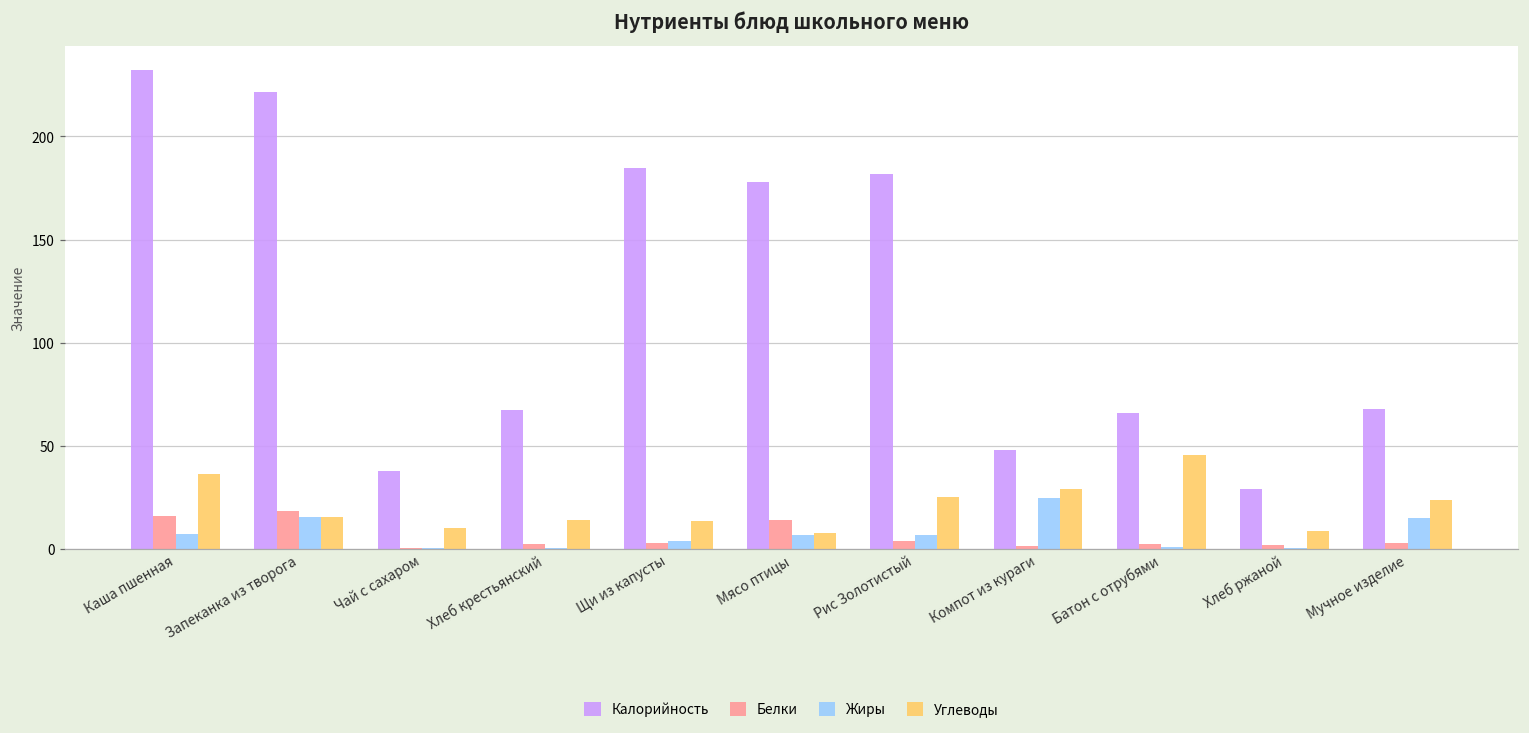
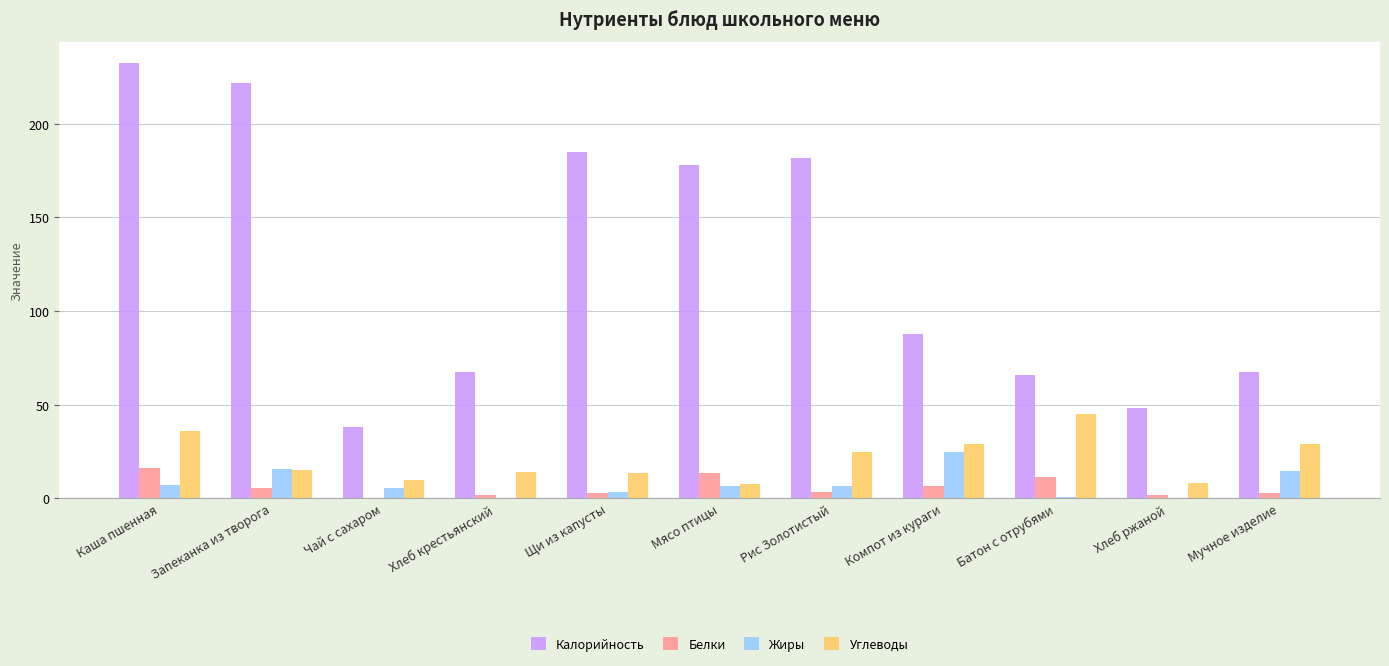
  {
    "Калорийность": {
      "Каша пшенная": 232,
      "Запеканка из творога": 222,
      "Чай с сахаром": 38,
      "Хлеб крестьянский": 67,
      "Щи из капусты": 185,
      "Мясо птицы": 178,
      "Рис Золотистый": 182,
-     "Компот из кураги": 48,
+     "Компот из кураги": 88,
      "Батон с отрубями": 66,
-     "Хлеб ржаной": 29,
+     "Хлеб ржаной": 48,
      "Мучное изделие": 68
    },
    "Белки": {
      "Каша пшенная": 16,
-     "Запеканка из творога": 18,
+     "Запеканка из творога": 5,
      "Хлеб крестьянский": 2,
      "Щи из капусты": 3,
      "Мясо птицы": 14,
      "Рис Золотистый": 3,
-     "Компот из кураги": 1,
-     "Батон с отрубями": 2,
+     "Компот из кураги": 7,
+     "Батон с отрубями": 12,
      "Хлеб ржаной": 2,
      "Мучное изделие": 3
    },
    "Жиры": {
      "Каша пшенная": 7,
      "Запеканка из творога": 15,
-     "Чай с сахаром": 0,
+     "Чай с сахаром": 5,
      "Щи из капусты": 4,
      "Мясо птицы": 6,
      "Рис Золотистый": 7,
      "Компот из кураги": 25,
      "Мучное изделие": 15
    },
    "Углеводы": {
      "Каша пшенная": 36,
      "Запеканка из творога": 15,
      "Чай с сахаром": 10,
      "Хлеб крестьянский": 14,
      "Щи из капусты": 13,
      "Мясо птицы": 8,
      "Рис Золотистый": 25,
      "Компот из кураги": 29,
      "Батон с отрубями": 45,
      "Хлеб ржаной": 8,
-     "Мучное изделие": 23
+     "Мучное изделие": 29
    }
  }
